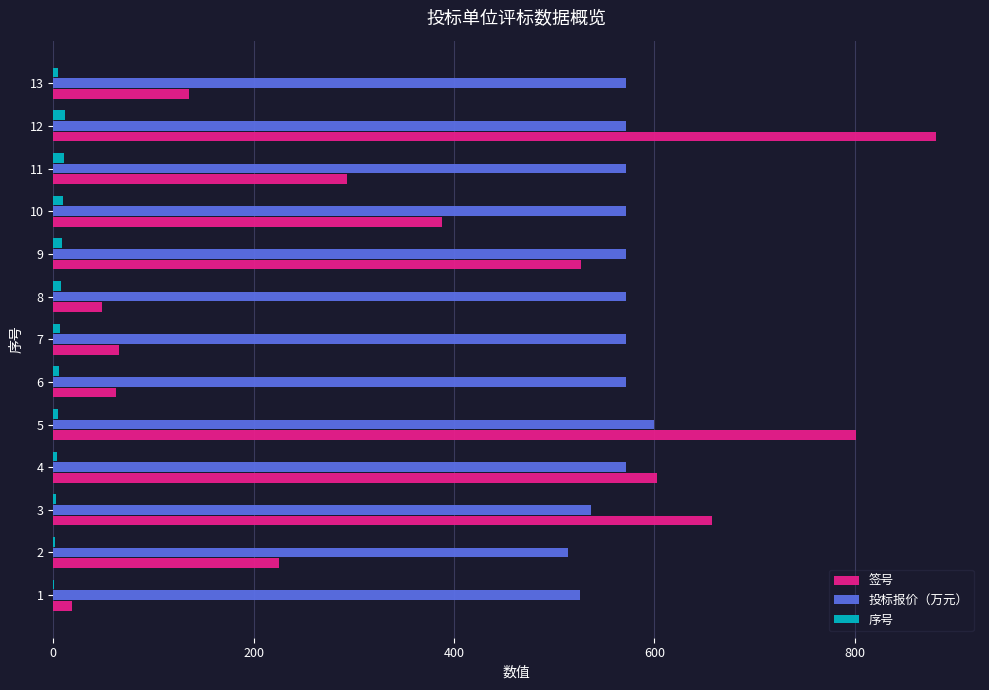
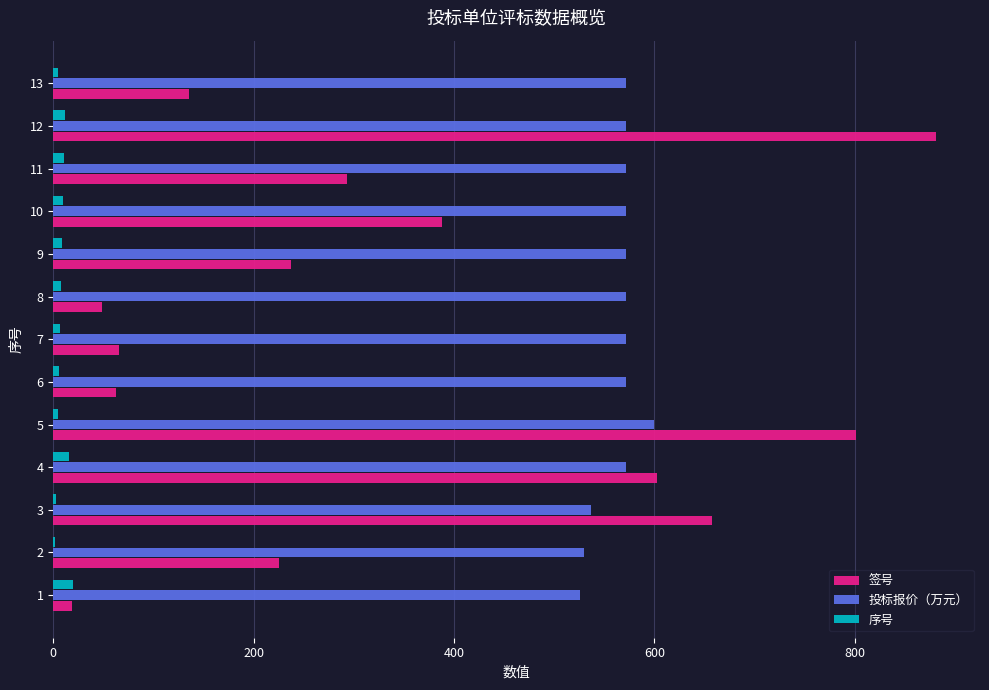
  {
    "签号": {
      "13": 135,
      "12": 881,
      "11": 293,
      "10": 388,
-     "9": 527,
+     "9": 237,
      "8": 49,
      "7": 66,
      "6": 63,
      "5": 801,
      "4": 603,
      "3": 658,
      "2": 225,
      "1": 19
    },
    "投标报价（万元）": {
      "13": 572,
      "12": 572,
      "11": 572,
      "10": 572,
      "9": 572,
      "8": 572,
      "7": 572,
      "6": 572,
      "5": 599,
      "4": 572,
      "3": 536,
-     "2": 514,
+     "2": 529,
      "1": 526
    },
    "序号": {
      "13": 5,
      "12": 12,
      "11": 11,
      "10": 10,
      "9": 9,
      "8": 8,
      "7": 7,
      "6": 6,
      "5": 5,
-     "4": 4,
+     "4": 16,
      "3": 3,
-     "1": 1
+     "1": 20
    }
  }
